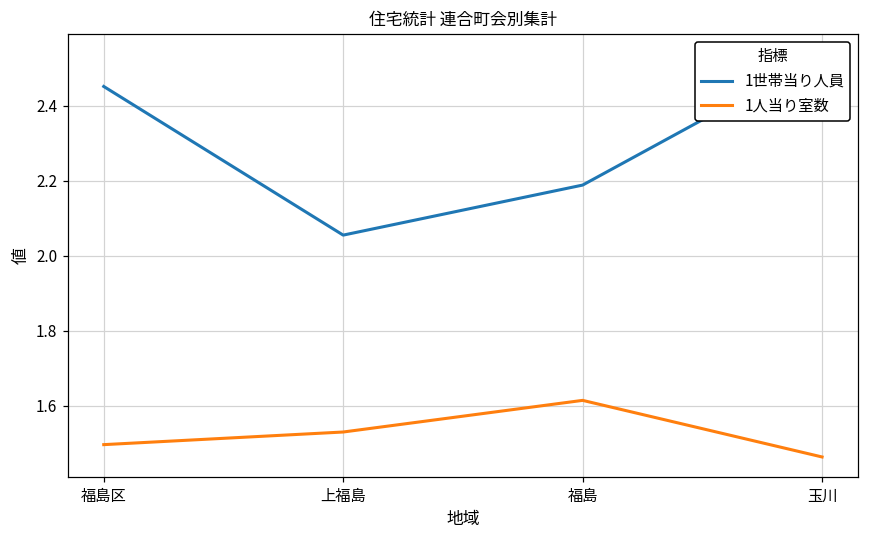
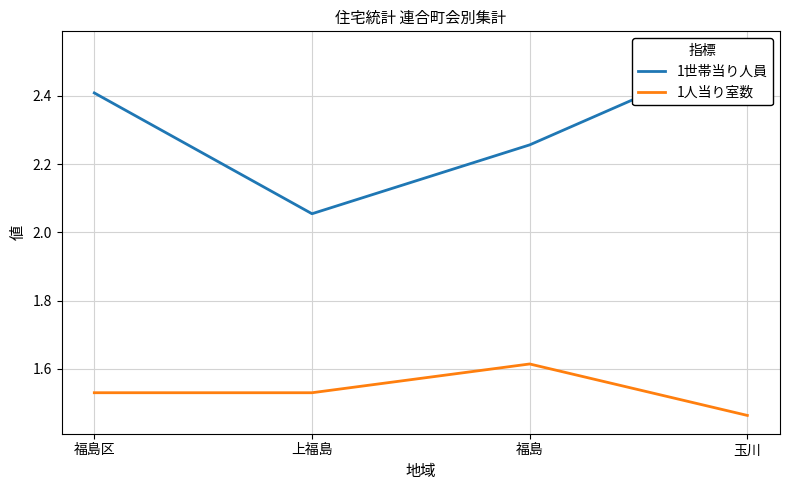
  {
    "1世帯当り人員": {
-     "福島区": 2.45,
+     "福島区": 2.41,
      "上福島": 2.05,
-     "福島": 2.19
+     "福島": 2.26
    },
    "1人当り室数": {
-     "福島区": 1.50,
+     "福島区": 1.53,
      "上福島": 1.53,
      "福島": 1.61,
      "玉川": 1.46
    }
  }
